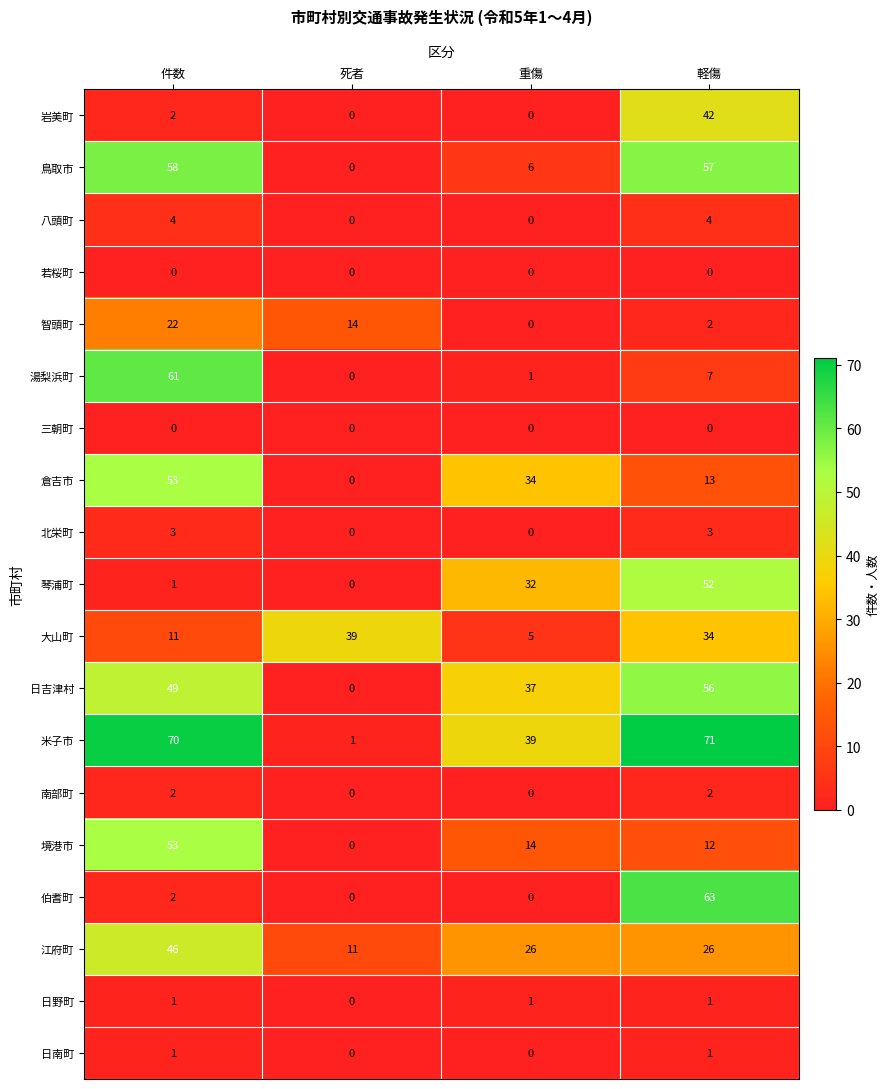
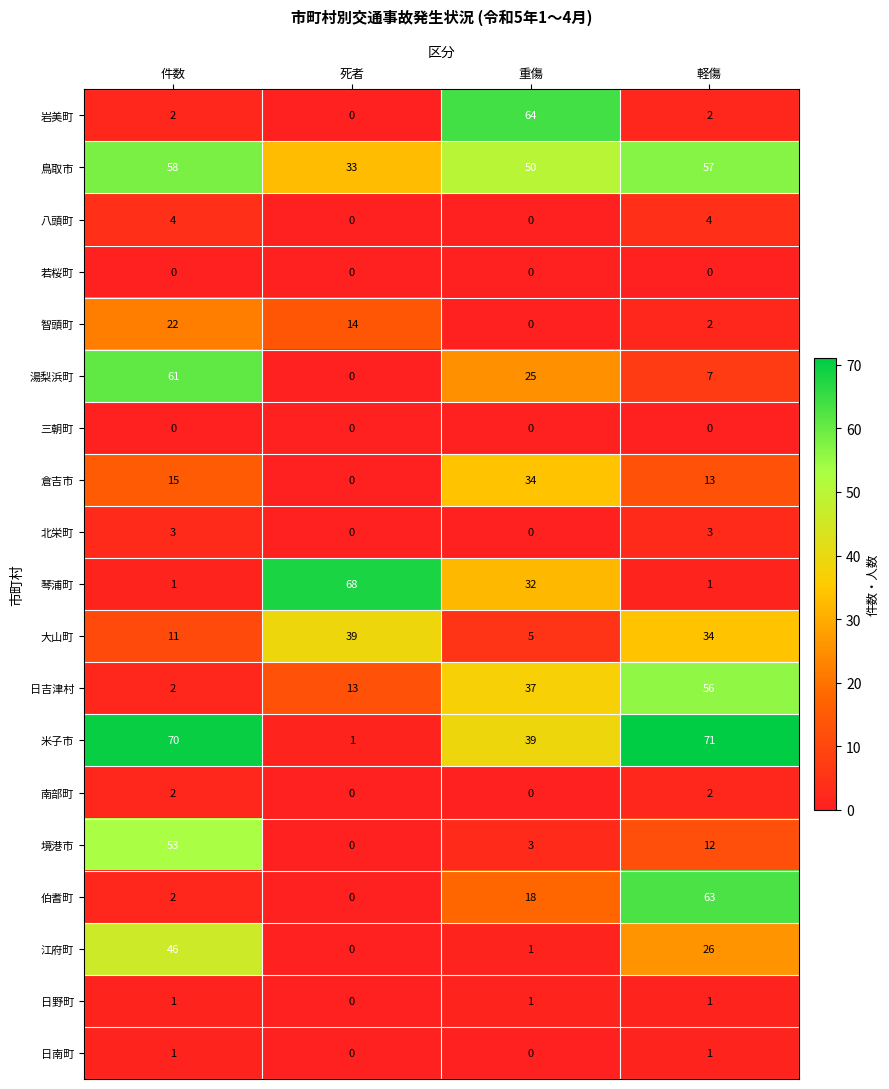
  {
    "岩美町": {
      "件数": 2,
      "死者": 0,
-     "重傷": 0,
-     "軽傷": 42
+     "重傷": 64,
+     "軽傷": 2
    },
    "鳥取市": {
      "件数": 58,
-     "死者": 0,
-     "重傷": 6,
+     "死者": 33,
+     "重傷": 50,
      "軽傷": 57
    },
    "八頭町": {
      "件数": 4,
      "死者": 0,
      "重傷": 0,
      "軽傷": 4
    },
    "若桜町": {
      "件数": 0,
      "死者": 0,
      "重傷": 0,
      "軽傷": 0
    },
    "智頭町": {
      "件数": 22,
      "死者": 14,
      "重傷": 0,
      "軽傷": 2
    },
    "湯梨浜町": {
      "件数": 61,
      "死者": 0,
-     "重傷": 1,
+     "重傷": 25,
      "軽傷": 7
    },
    "三朝町": {
      "件数": 0,
      "死者": 0,
      "重傷": 0,
      "軽傷": 0
    },
    "倉吉市": {
-     "件数": 53,
+     "件数": 15,
      "死者": 0,
      "重傷": 34,
      "軽傷": 13
    },
    "北栄町": {
      "件数": 3,
      "死者": 0,
      "重傷": 0,
      "軽傷": 3
    },
    "琴浦町": {
      "件数": 1,
-     "死者": 0,
+     "死者": 68,
      "重傷": 32,
-     "軽傷": 52
+     "軽傷": 1
    },
    "大山町": {
      "件数": 11,
      "死者": 39,
      "重傷": 5,
      "軽傷": 34
    },
    "日吉津村": {
-     "件数": 49,
-     "死者": 0,
+     "件数": 2,
+     "死者": 13,
      "重傷": 37,
      "軽傷": 56
    },
    "米子市": {
      "件数": 70,
      "死者": 1,
      "重傷": 39,
      "軽傷": 71
    },
    "南部町": {
      "件数": 2,
      "死者": 0,
      "重傷": 0,
      "軽傷": 2
    },
    "境港市": {
      "件数": 53,
      "死者": 0,
-     "重傷": 14,
+     "重傷": 3,
      "軽傷": 12
    },
    "伯耆町": {
      "件数": 2,
      "死者": 0,
-     "重傷": 0,
+     "重傷": 18,
      "軽傷": 63
    },
    "江府町": {
      "件数": 46,
-     "死者": 11,
-     "重傷": 26,
+     "死者": 0,
+     "重傷": 1,
      "軽傷": 26
    },
    "日野町": {
      "件数": 1,
      "死者": 0,
      "重傷": 1,
      "軽傷": 1
    },
    "日南町": {
      "件数": 1,
      "死者": 0,
      "重傷": 0,
      "軽傷": 1
    }
  }
